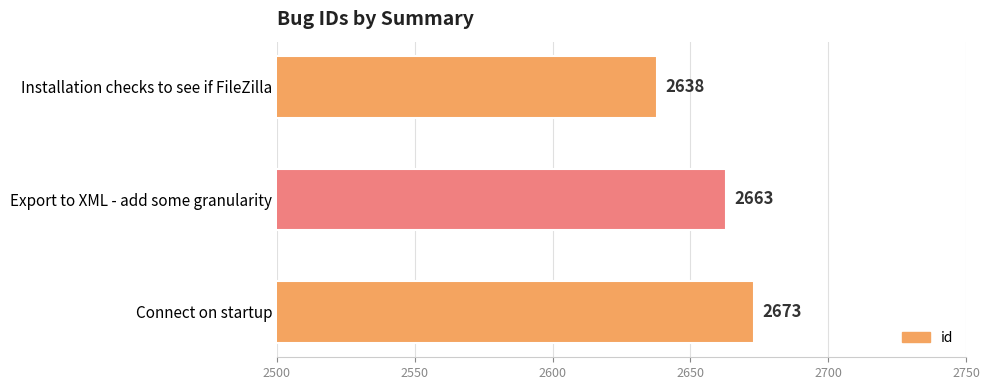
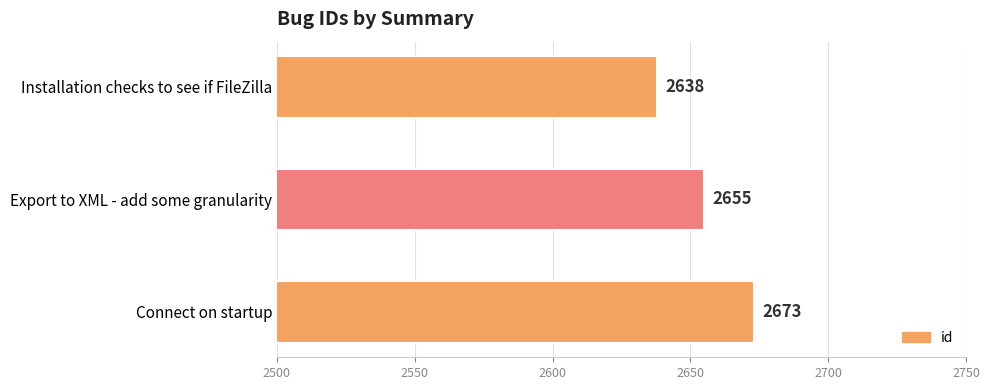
  {
    "Installation checks to see if FileZilla": 2638,
-   "Export to XML - add some granularity": 2663,
+   "Export to XML - add some granularity": 2655,
    "Connect on startup": 2673
  }
